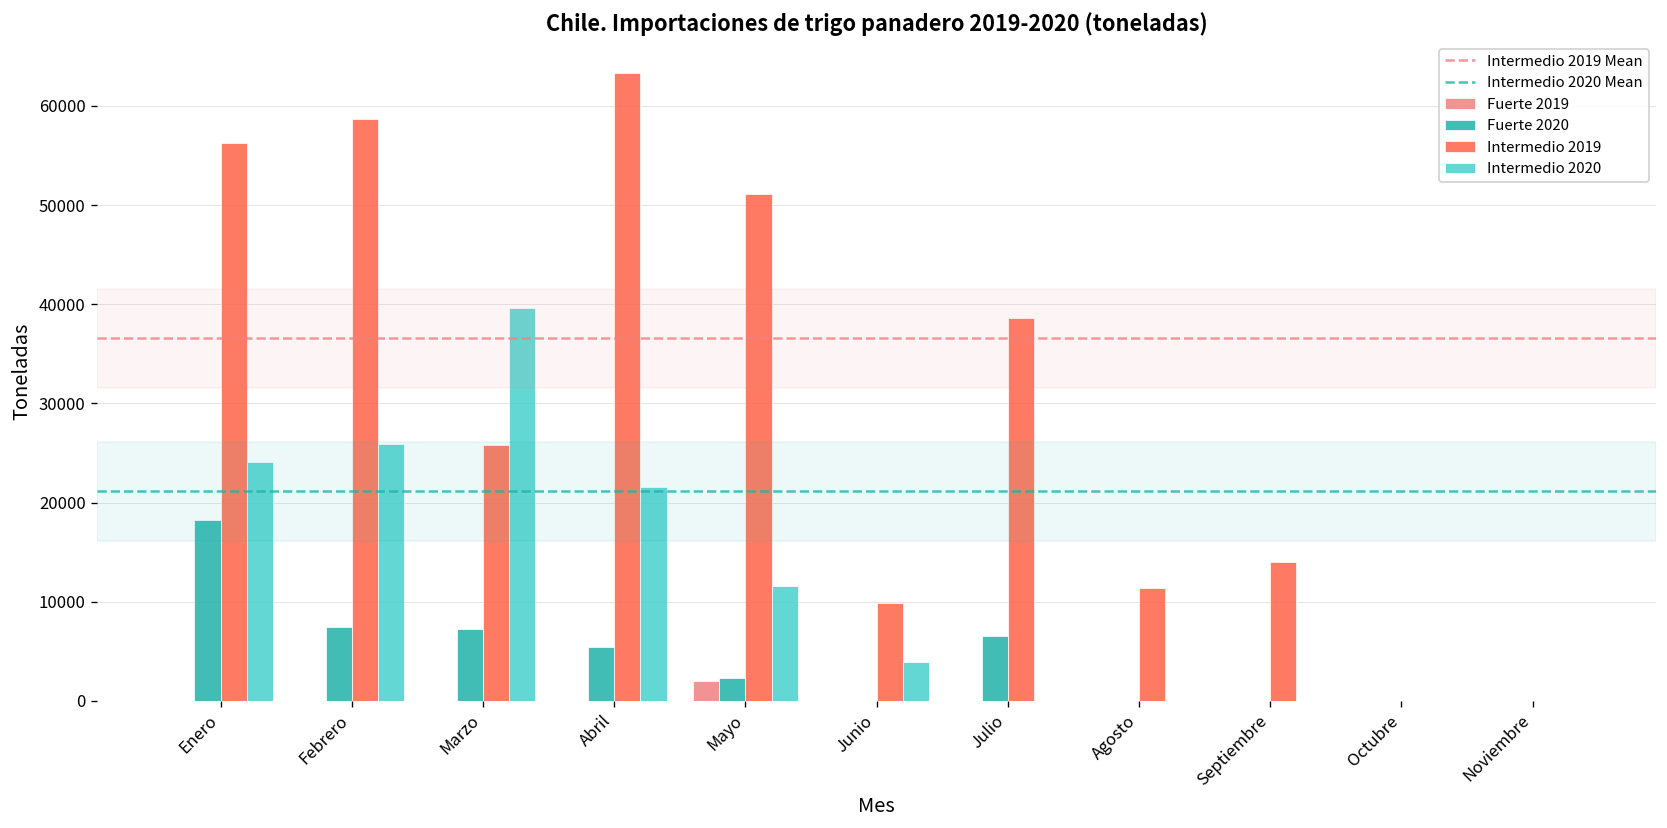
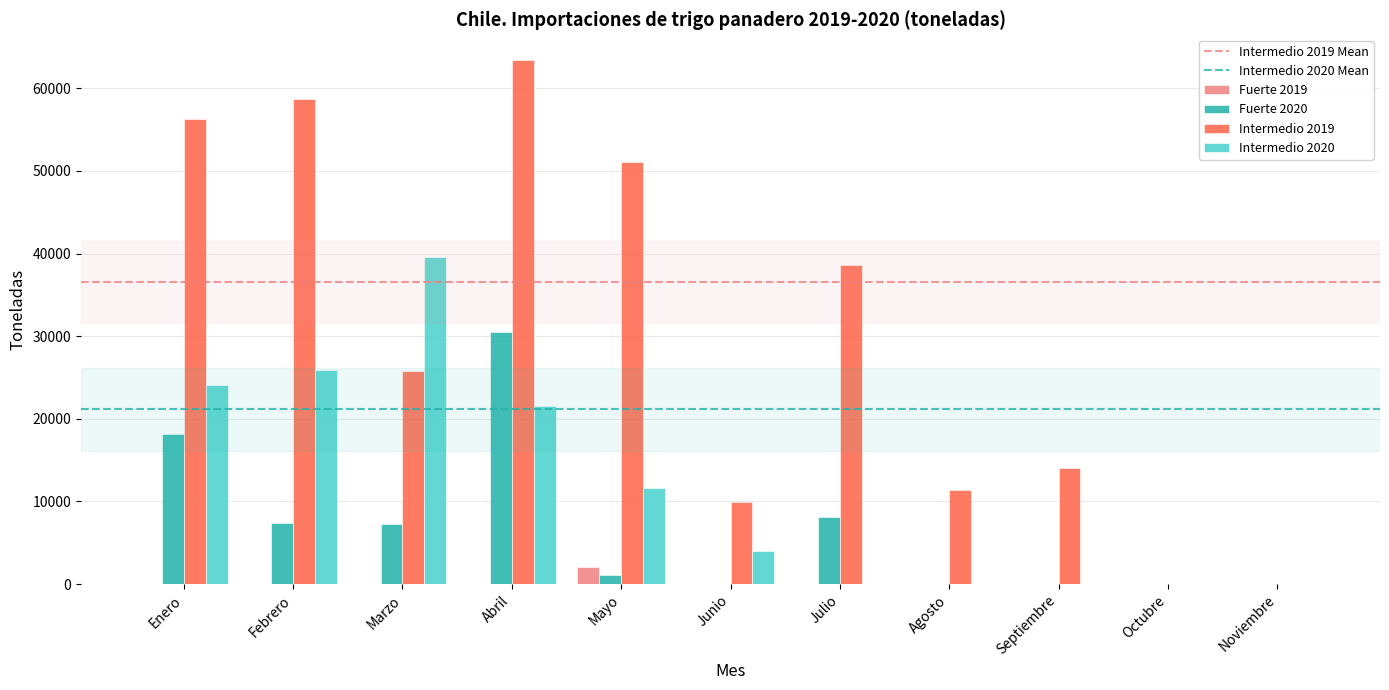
  {
    "Fuerte 2019": {
      "Enero": 0,
      "Febrero": 0,
      "Marzo": 0,
      "Abril": 0,
      "Mayo": 2000,
      "Junio": 0,
      "Julio": 0,
      "Agosto": 0,
      "Septiembre": 0,
      "Octubre": 0,
      "Noviembre": 0
    },
    "Fuerte 2020": {
      "Enero": 18000,
      "Febrero": 7000,
      "Marzo": 7000,
-     "Abril": 5000,
-     "Mayo": 2000,
+     "Abril": 30000,
+     "Mayo": 1000,
      "Junio": 0,
-     "Julio": 7000,
+     "Julio": 8000,
      "Agosto": 0,
      "Septiembre": 0,
      "Octubre": 0,
      "Noviembre": 0
    },
    "Intermedio 2019": {
      "Enero": 56000,
      "Febrero": 59000,
      "Marzo": 26000,
      "Abril": 63000,
      "Mayo": 51000,
      "Junio": 10000,
      "Julio": 39000,
      "Agosto": 11000,
      "Septiembre": 14000,
      "Octubre": 0,
      "Noviembre": 0
    },
    "Intermedio 2020": {
      "Enero": 24000,
      "Febrero": 26000,
      "Marzo": 40000,
      "Abril": 22000,
      "Mayo": 12000,
      "Junio": 4000,
      "Julio": 0,
      "Agosto": 0,
      "Septiembre": 0,
      "Octubre": 0,
      "Noviembre": 0
    }
  }
